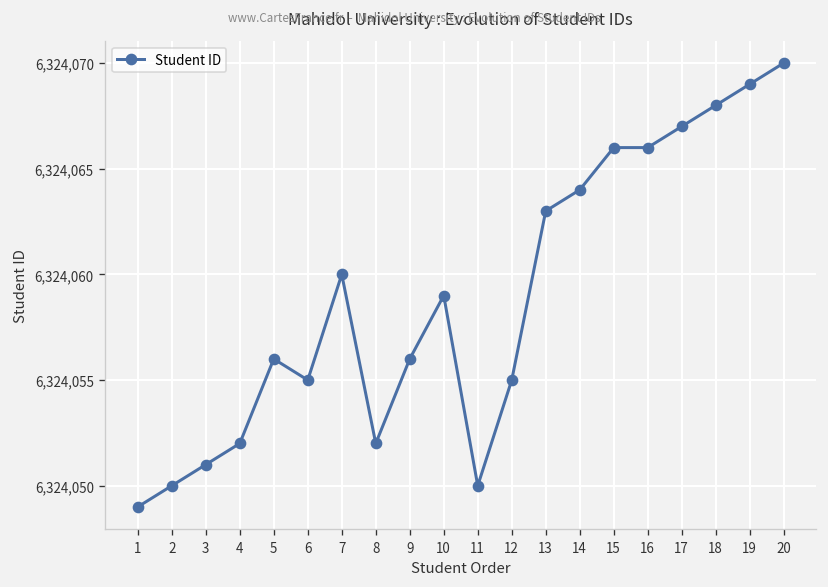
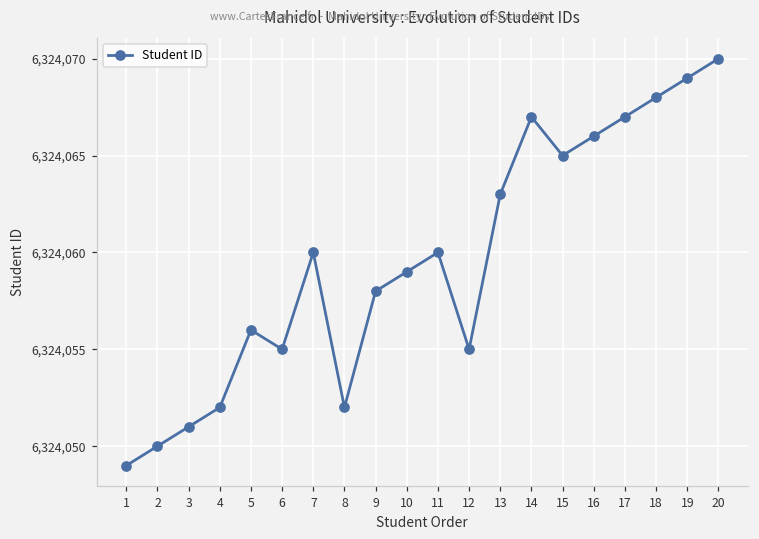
  {
    "1": "6,324,049",
    "2": "6,324,050",
    "3": "6,324,051",
    "4": "6,324,052",
    "5": "6,324,056",
    "6": "6,324,055",
    "7": "6,324,060",
    "8": "6,324,052",
-   "9": "6,324,056",
+   "9": "6,324,058",
    "10": "6,324,059",
-   "11": "6,324,050",
+   "11": "6,324,060",
    "12": "6,324,055",
    "13": "6,324,063",
-   "14": "6,324,064",
-   "15": "6,324,066",
+   "14": "6,324,067",
+   "15": "6,324,065",
    "16": "6,324,066",
    "17": "6,324,067",
    "18": "6,324,068",
    "19": "6,324,069",
    "20": "6,324,070"
  }
